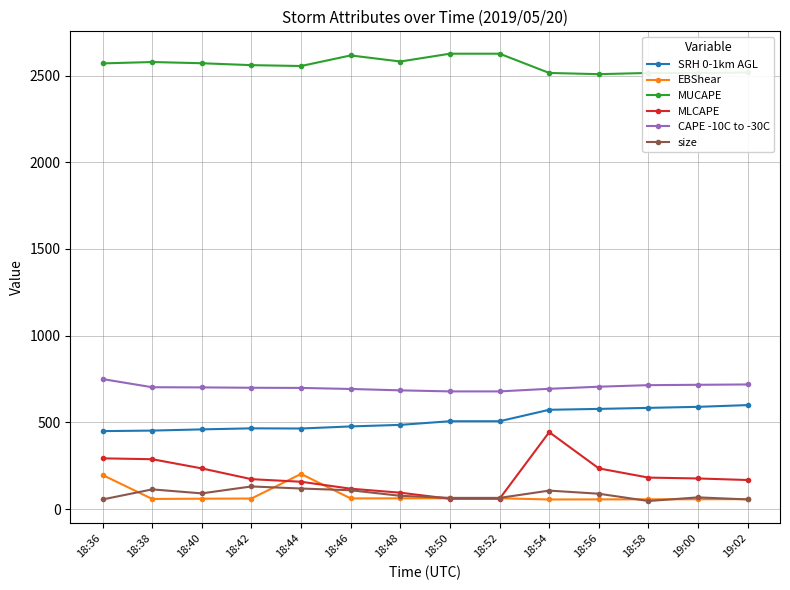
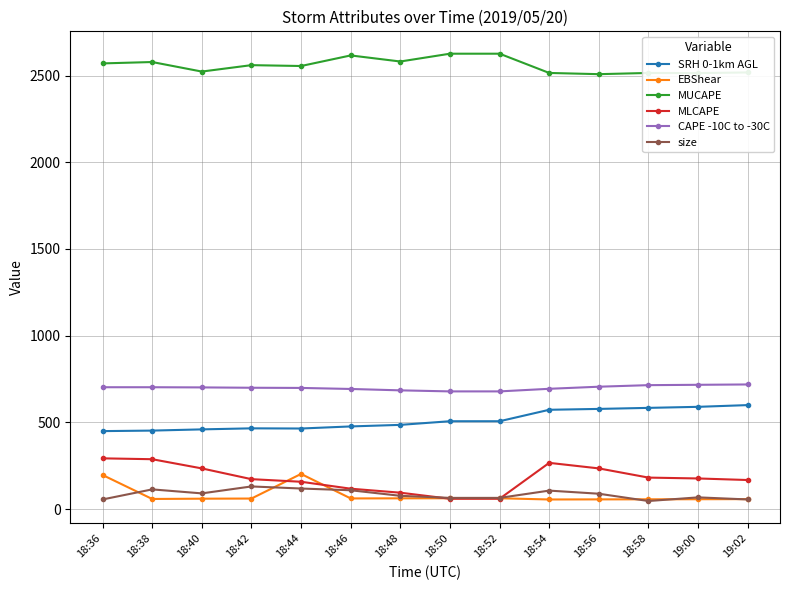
  {
    "SRH 0-1km AGL": {
      "18:36": 450,
      "18:38": 450,
      "18:40": 460,
      "18:42": 470,
      "18:44": 470,
      "18:46": 480,
      "18:48": 490,
      "18:50": 510,
      "18:52": 510,
      "18:54": 570,
      "18:56": 580,
      "18:58": 580,
      "19:00": 590,
      "19:02": 600
    },
    "EBShear": {
      "18:36": 200,
      "18:38": 60,
      "18:40": 60,
      "18:42": 60,
      "18:44": 200,
      "18:46": 60,
      "18:54": 60,
      "18:56": 60
    },
    "MUCAPE": {
      "18:36": 2570,
      "18:38": 2580,
-     "18:40": 2570,
+     "18:40": 2520,
      "18:42": 2560,
      "18:44": 2560,
      "18:46": 2620,
      "18:48": 2580,
      "18:50": 2630,
      "18:52": 2630,
      "18:54": 2520,
      "18:56": 2510
    },
    "MLCAPE": {
      "18:36": 290,
      "18:38": 290,
      "18:40": 240,
      "18:42": 170,
      "18:44": 160,
      "18:48": 100,
-     "18:54": 440,
+     "18:54": 270,
      "18:56": 240,
      "18:58": 180,
      "19:00": 180,
      "19:02": 170
    },
    "CAPE -10C to -30C": {
-     "18:36": 750,
+     "18:36": 700,
      "18:38": 700,
      "18:40": 700,
      "18:42": 700,
      "18:44": 700,
      "18:46": 690,
      "18:48": 690,
      "18:50": 680,
      "18:52": 680,
      "18:54": 690,
      "18:56": 710,
      "18:58": 720,
      "19:00": 720,
      "19:02": 720
    },
    "size": {
      "18:36": 60,
      "18:38": 110,
      "18:40": 90,
      "18:42": 130,
      "18:44": 120,
      "18:54": 110,
      "18:56": 90
    }
  }
